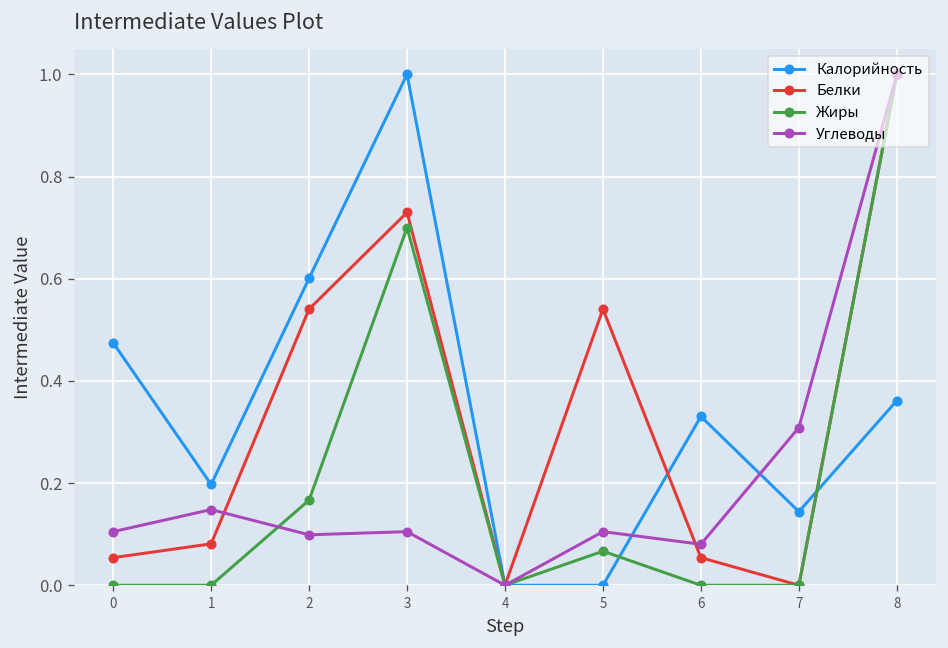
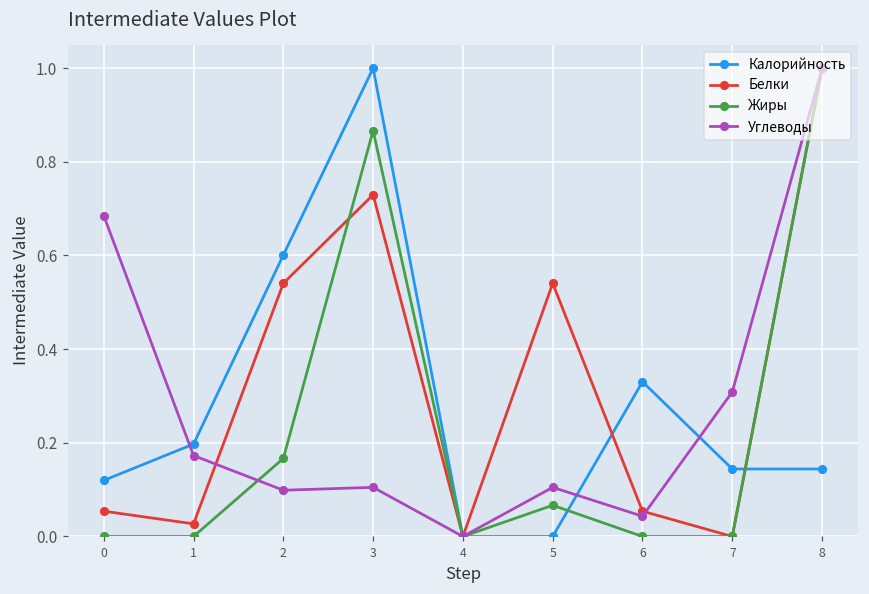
  {
    "Калорийность": {
-     "0": 0.47,
+     "0": 0.12,
      "1": 0.20,
      "2": 0.60,
      "3": 1.00,
      "5": 0.00,
      "6": 0.33,
      "7": 0.14,
-     "8": 0.36
+     "8": 0.14
    },
    "Белки": {
      "0": 0.05,
-     "1": 0.08,
+     "1": 0.03,
      "2": 0.54,
      "3": 0.73,
      "5": 0.54,
      "6": 0.05
    },
    "Жиры": {
      "0": 0.00,
      "1": 0.00,
      "2": 0.17,
-     "3": 0.70,
+     "3": 0.87,
      "5": 0.07,
      "6": 0.00
    },
    "Углеводы": {
-     "0": 0.10,
-     "1": 0.15,
+     "0": 0.69,
+     "1": 0.17,
      "2": 0.10,
      "3": 0.10,
      "5": 0.10,
-     "6": 0.08,
+     "6": 0.04,
      "7": 0.31
    }
  }
